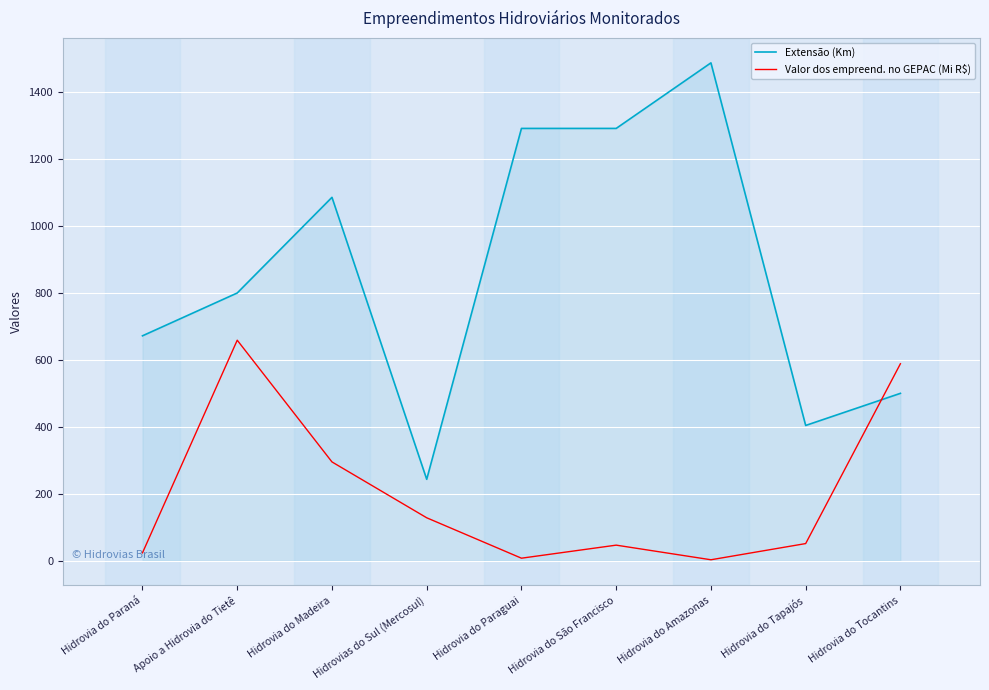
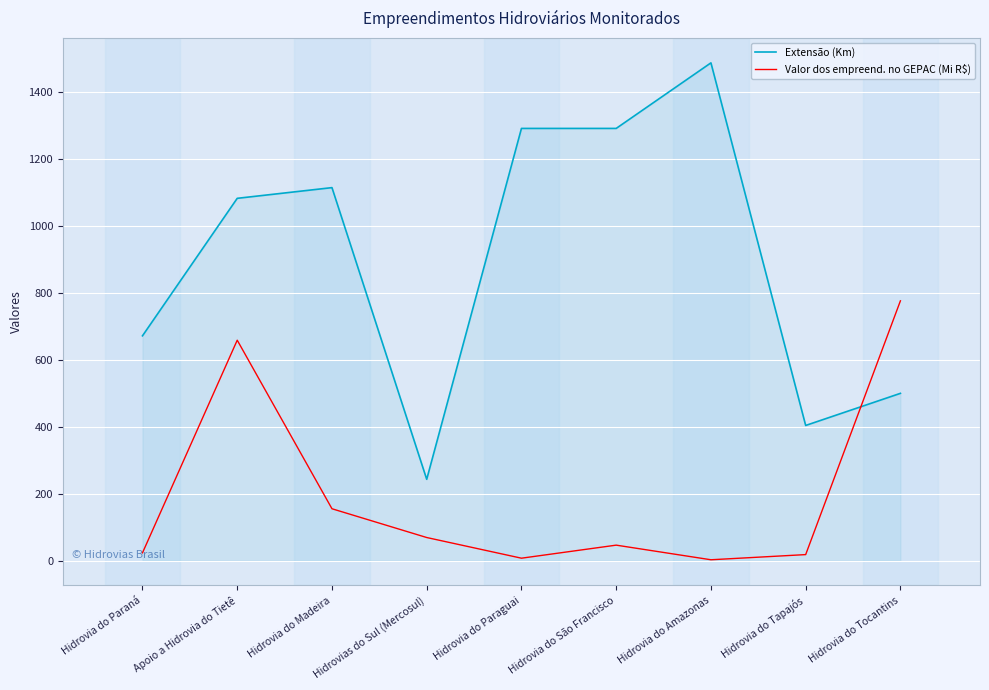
  {
    "Extensão (Km)": {
      "Hidrovia do Paraná": 670,
-     "Apoio a Hidrovia do Tietê": 800,
-     "Hidrovia do Madeira": 1090,
+     "Apoio a Hidrovia do Tietê": 1080,
+     "Hidrovia do Madeira": 1120,
      "Hidrovias do Sul (Mercosul)": 240,
      "Hidrovia do Paraguai": 1290,
      "Hidrovia do São Francisco": 1290,
      "Hidrovia do Amazonas": 1490,
      "Hidrovia do Tapajós": 400,
      "Hidrovia do Tocantins": 500
    },
    "Valor dos empreend. no GEPAC (Mi R$)": {
      "Hidrovia do Paraná": 20,
      "Apoio a Hidrovia do Tietê": 660,
-     "Hidrovia do Madeira": 300,
-     "Hidrovias do Sul (Mercosul)": 130,
+     "Hidrovia do Madeira": 160,
+     "Hidrovias do Sul (Mercosul)": 70,
      "Hidrovia do Paraguai": 10,
      "Hidrovia do São Francisco": 50,
      "Hidrovia do Amazonas": 0,
-     "Hidrovia do Tapajós": 50,
-     "Hidrovia do Tocantins": 590
+     "Hidrovia do Tapajós": 20,
+     "Hidrovia do Tocantins": 780
    }
  }
